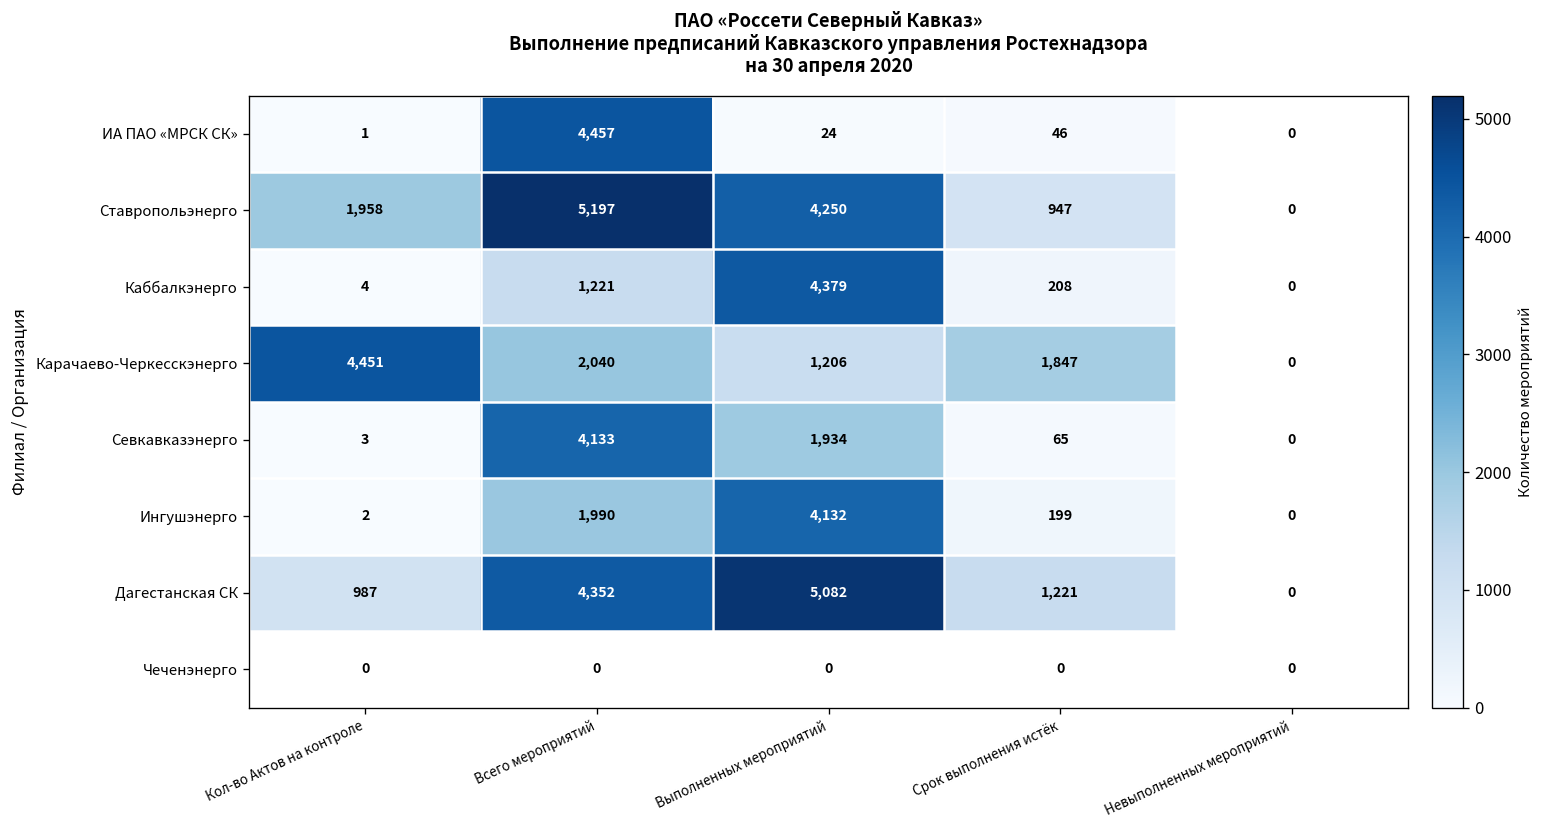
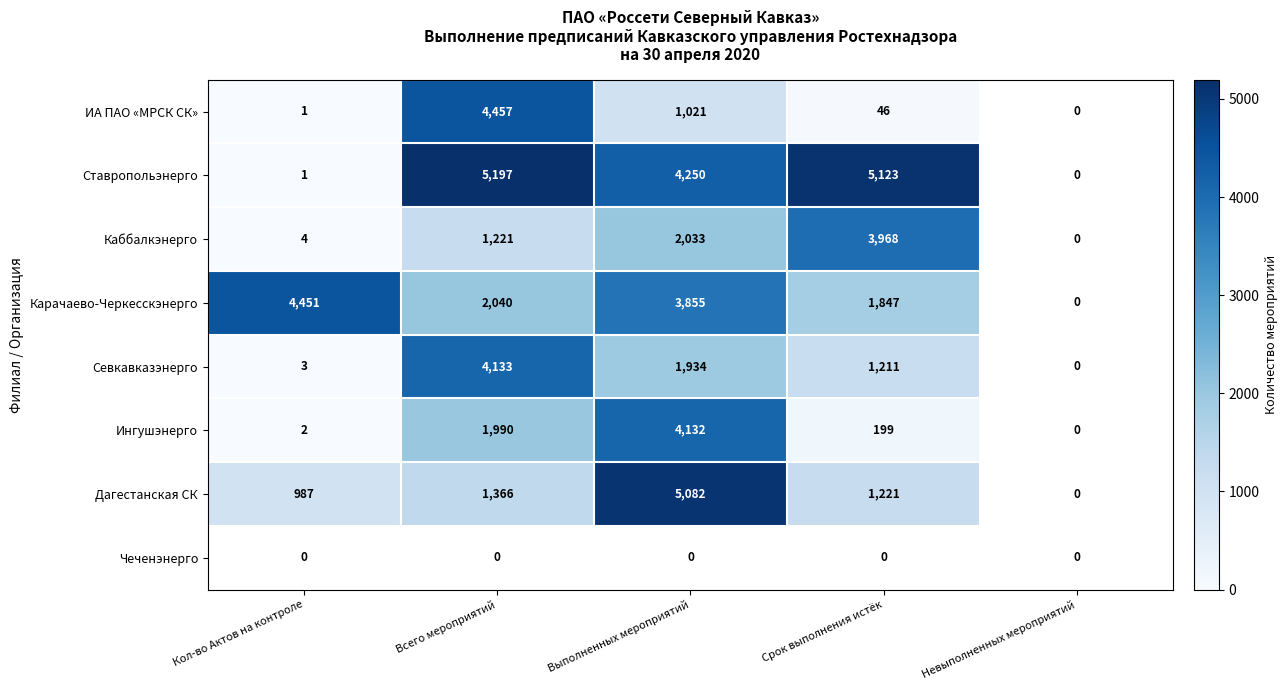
  {
    "ИА ПАО «МРСК СК»": {
      "Кол-во Актов на контроле": "1",
      "Всего мероприятий": "4,457",
-     "Выполненных мероприятий": "24",
+     "Выполненных мероприятий": "1,021",
      "Срок выполнения истёк": "46"
    },
    "Ставропольэнерго": {
-     "Кол-во Актов на контроле": "1,958",
+     "Кол-во Актов на контроле": "1",
      "Всего мероприятий": "5,197",
      "Выполненных мероприятий": "4,250",
-     "Срок выполнения истёк": "947"
+     "Срок выполнения истёк": "5,123"
    },
    "Каббалкэнерго": {
      "Кол-во Актов на контроле": "4",
      "Всего мероприятий": "1,221",
-     "Выполненных мероприятий": "4,379",
-     "Срок выполнения истёк": "208"
+     "Выполненных мероприятий": "2,033",
+     "Срок выполнения истёк": "3,968"
    },
    "Карачаево-Черкесскэнерго": {
      "Кол-во Актов на контроле": "4,451",
      "Всего мероприятий": "2,040",
-     "Выполненных мероприятий": "1,206",
+     "Выполненных мероприятий": "3,855",
      "Срок выполнения истёк": "1,847"
    },
    "Севкавказэнерго": {
      "Кол-во Актов на контроле": "3",
      "Всего мероприятий": "4,133",
      "Выполненных мероприятий": "1,934",
-     "Срок выполнения истёк": "65"
+     "Срок выполнения истёк": "1,211"
    },
    "Ингушэнерго": {
      "Кол-во Актов на контроле": "2",
      "Всего мероприятий": "1,990",
      "Выполненных мероприятий": "4,132",
      "Срок выполнения истёк": "199"
    },
    "Дагестанская СК": {
      "Кол-во Актов на контроле": "987",
-     "Всего мероприятий": "4,352",
+     "Всего мероприятий": "1,366",
      "Выполненных мероприятий": "5,082",
      "Срок выполнения истёк": "1,221"
    }
  }
